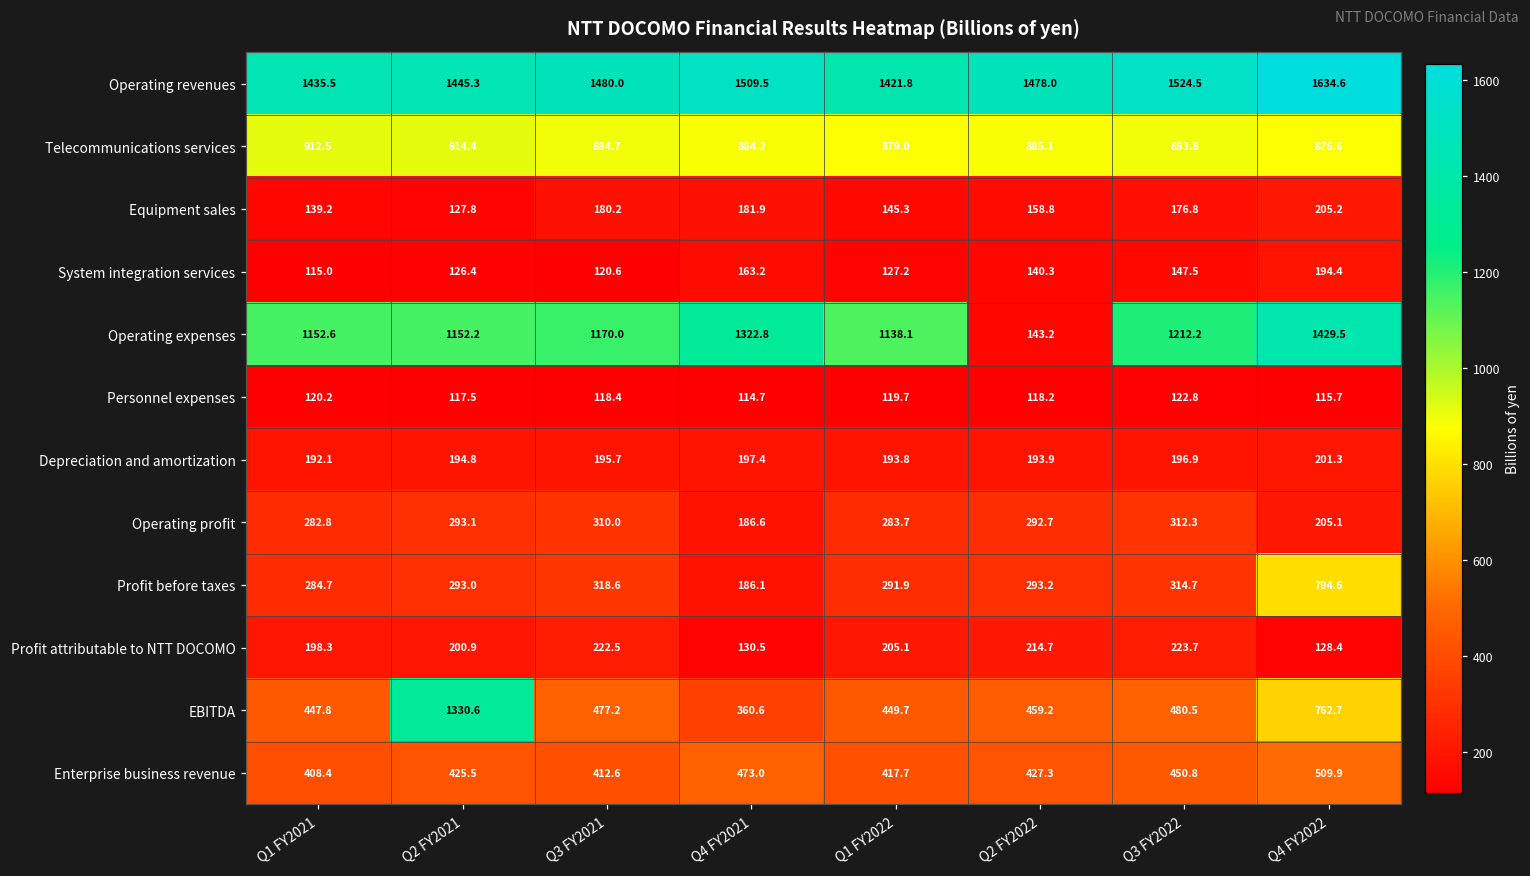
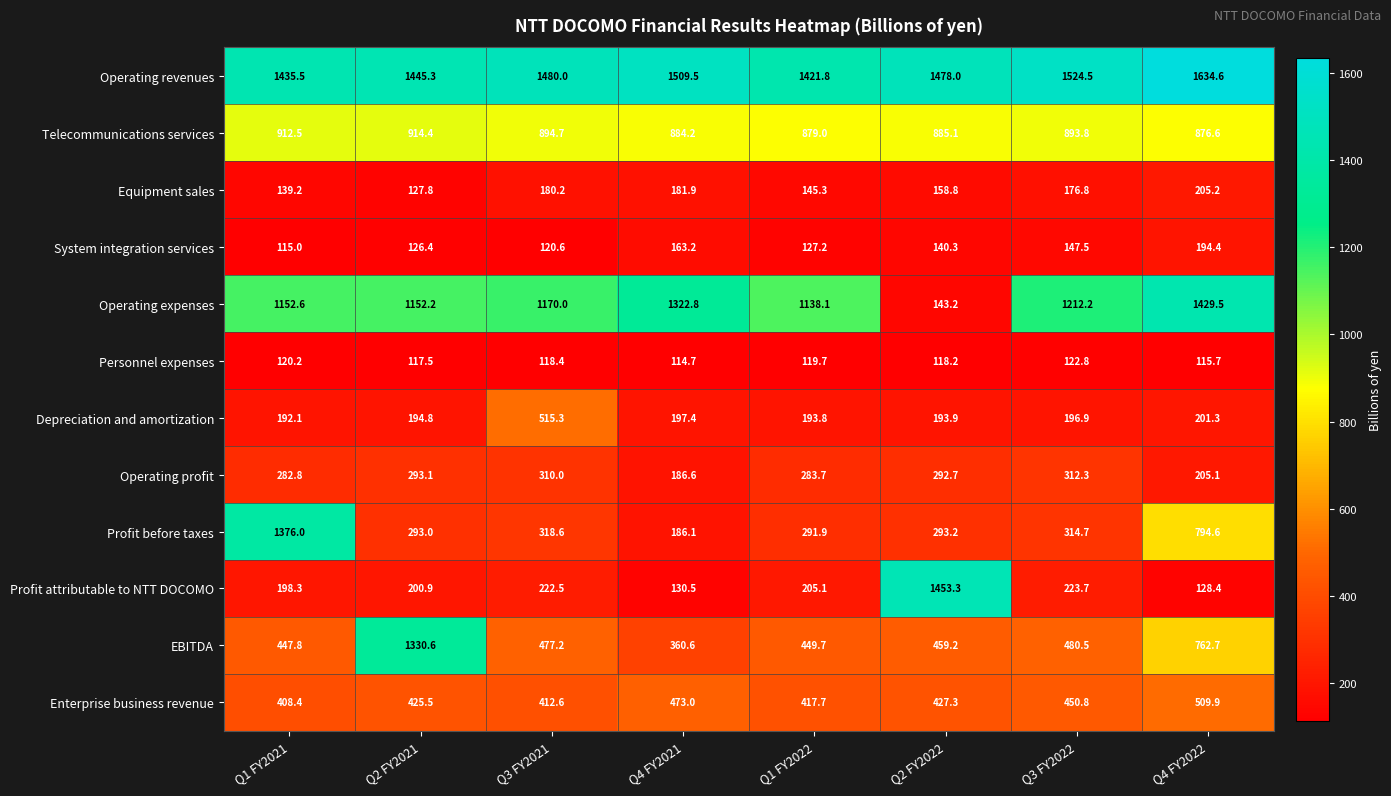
  {
    "Operating revenues": {
      "Q1 FY2021": 1435.5,
      "Q2 FY2021": 1445.3,
      "Q3 FY2021": 1480.0,
      "Q4 FY2021": 1509.5,
      "Q1 FY2022": 1421.8,
      "Q2 FY2022": 1478.0,
      "Q3 FY2022": 1524.5,
      "Q4 FY2022": 1634.6
    },
    "Telecommunications services": {
      "Q1 FY2021": 912.5,
      "Q2 FY2021": 914.4,
      "Q3 FY2021": 894.7,
      "Q4 FY2021": 884.2,
      "Q1 FY2022": 879.0,
      "Q2 FY2022": 885.1,
      "Q3 FY2022": 893.8,
      "Q4 FY2022": 876.6
    },
    "Equipment sales": {
      "Q1 FY2021": 139.2,
      "Q2 FY2021": 127.8,
      "Q3 FY2021": 180.2,
      "Q4 FY2021": 181.9,
      "Q1 FY2022": 145.3,
      "Q2 FY2022": 158.8,
      "Q3 FY2022": 176.8,
      "Q4 FY2022": 205.2
    },
    "System integration services": {
      "Q1 FY2021": 115.0,
      "Q2 FY2021": 126.4,
      "Q3 FY2021": 120.6,
      "Q4 FY2021": 163.2,
      "Q1 FY2022": 127.2,
      "Q2 FY2022": 140.3,
      "Q3 FY2022": 147.5,
      "Q4 FY2022": 194.4
    },
    "Operating expenses": {
      "Q1 FY2021": 1152.6,
      "Q2 FY2021": 1152.2,
      "Q3 FY2021": 1170.0,
      "Q4 FY2021": 1322.8,
      "Q1 FY2022": 1138.1,
      "Q2 FY2022": 143.2,
      "Q3 FY2022": 1212.2,
      "Q4 FY2022": 1429.5
    },
    "Personnel expenses": {
      "Q1 FY2021": 120.2,
      "Q2 FY2021": 117.5,
      "Q3 FY2021": 118.4,
      "Q4 FY2021": 114.7,
      "Q1 FY2022": 119.7,
      "Q2 FY2022": 118.2,
      "Q3 FY2022": 122.8,
      "Q4 FY2022": 115.7
    },
    "Depreciation and amortization": {
      "Q1 FY2021": 192.1,
      "Q2 FY2021": 194.8,
-     "Q3 FY2021": 195.7,
+     "Q3 FY2021": 515.3,
      "Q4 FY2021": 197.4,
      "Q1 FY2022": 193.8,
      "Q2 FY2022": 193.9,
      "Q3 FY2022": 196.9,
      "Q4 FY2022": 201.3
    },
    "Operating profit": {
      "Q1 FY2021": 282.8,
      "Q2 FY2021": 293.1,
      "Q3 FY2021": 310.0,
      "Q4 FY2021": 186.6,
      "Q1 FY2022": 283.7,
      "Q2 FY2022": 292.7,
      "Q3 FY2022": 312.3,
      "Q4 FY2022": 205.1
    },
    "Profit before taxes": {
-     "Q1 FY2021": 284.7,
+     "Q1 FY2021": 1376.0,
      "Q2 FY2021": 293.0,
      "Q3 FY2021": 318.6,
      "Q4 FY2021": 186.1,
      "Q1 FY2022": 291.9,
      "Q2 FY2022": 293.2,
      "Q3 FY2022": 314.7,
      "Q4 FY2022": 794.6
    },
    "Profit attributable to NTT DOCOMO": {
      "Q1 FY2021": 198.3,
      "Q2 FY2021": 200.9,
      "Q3 FY2021": 222.5,
      "Q4 FY2021": 130.5,
      "Q1 FY2022": 205.1,
-     "Q2 FY2022": 214.7,
+     "Q2 FY2022": 1453.3,
      "Q3 FY2022": 223.7,
      "Q4 FY2022": 128.4
    },
    "EBITDA": {
      "Q1 FY2021": 447.8,
      "Q2 FY2021": 1330.6,
      "Q3 FY2021": 477.2,
      "Q4 FY2021": 360.6,
      "Q1 FY2022": 449.7,
      "Q2 FY2022": 459.2,
      "Q3 FY2022": 480.5,
      "Q4 FY2022": 762.7
    },
    "Enterprise business revenue": {
      "Q1 FY2021": 408.4,
      "Q2 FY2021": 425.5,
      "Q3 FY2021": 412.6,
      "Q4 FY2021": 473.0,
      "Q1 FY2022": 417.7,
      "Q2 FY2022": 427.3,
      "Q3 FY2022": 450.8,
      "Q4 FY2022": 509.9
    }
  }
